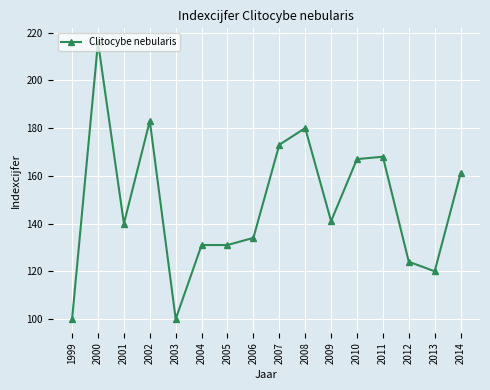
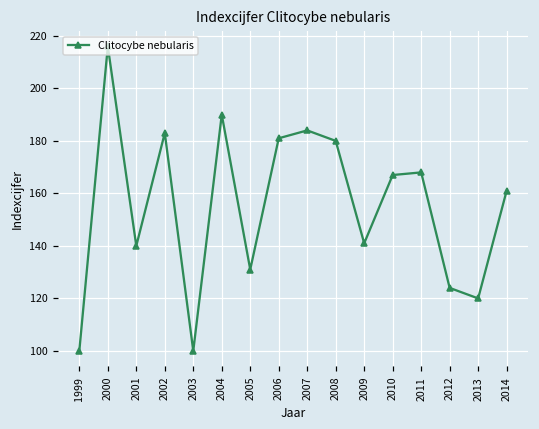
  {
    "1999": 100,
    "2001": 140,
    "2002": 183,
    "2003": 100,
-   "2004": 131,
+   "2004": 190,
    "2005": 131,
-   "2006": 134,
-   "2007": 173,
+   "2006": 181,
+   "2007": 184,
    "2008": 180,
    "2009": 141,
    "2010": 167,
    "2011": 168,
    "2012": 124,
    "2013": 120,
    "2014": 161
  }
